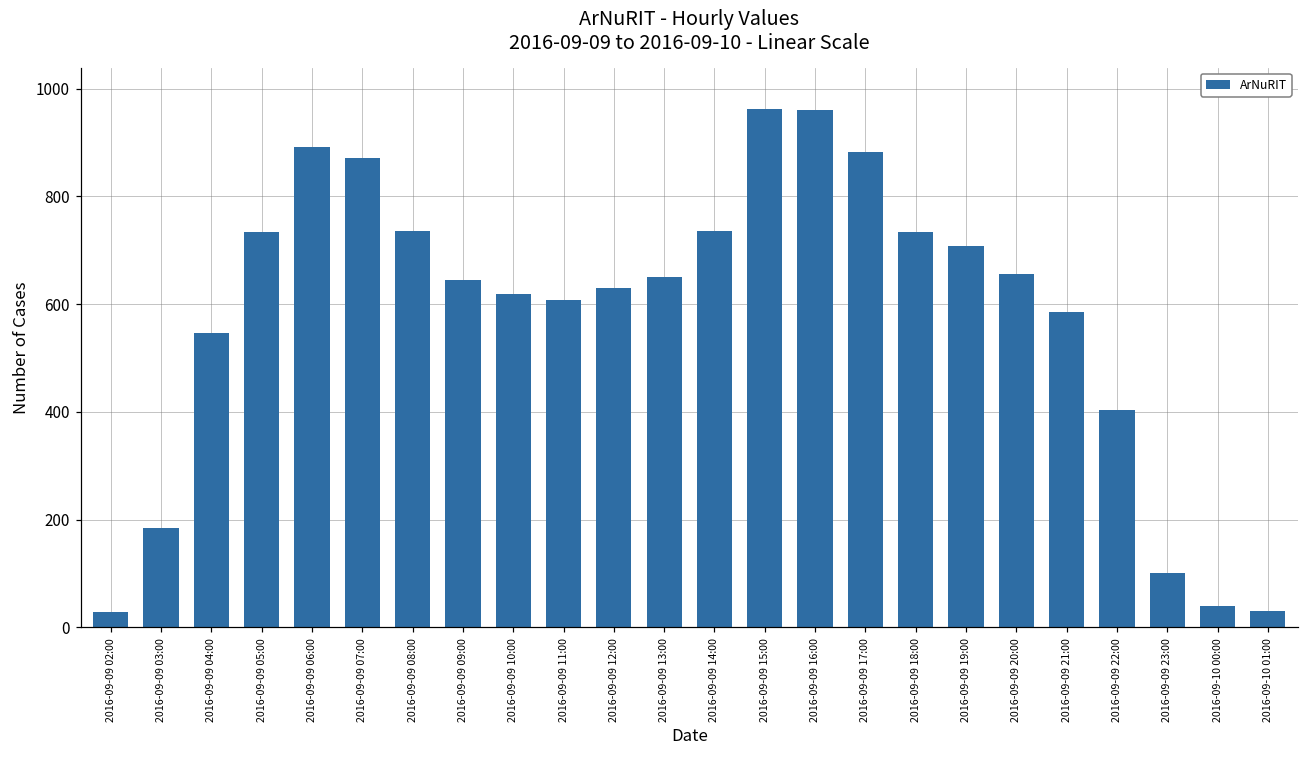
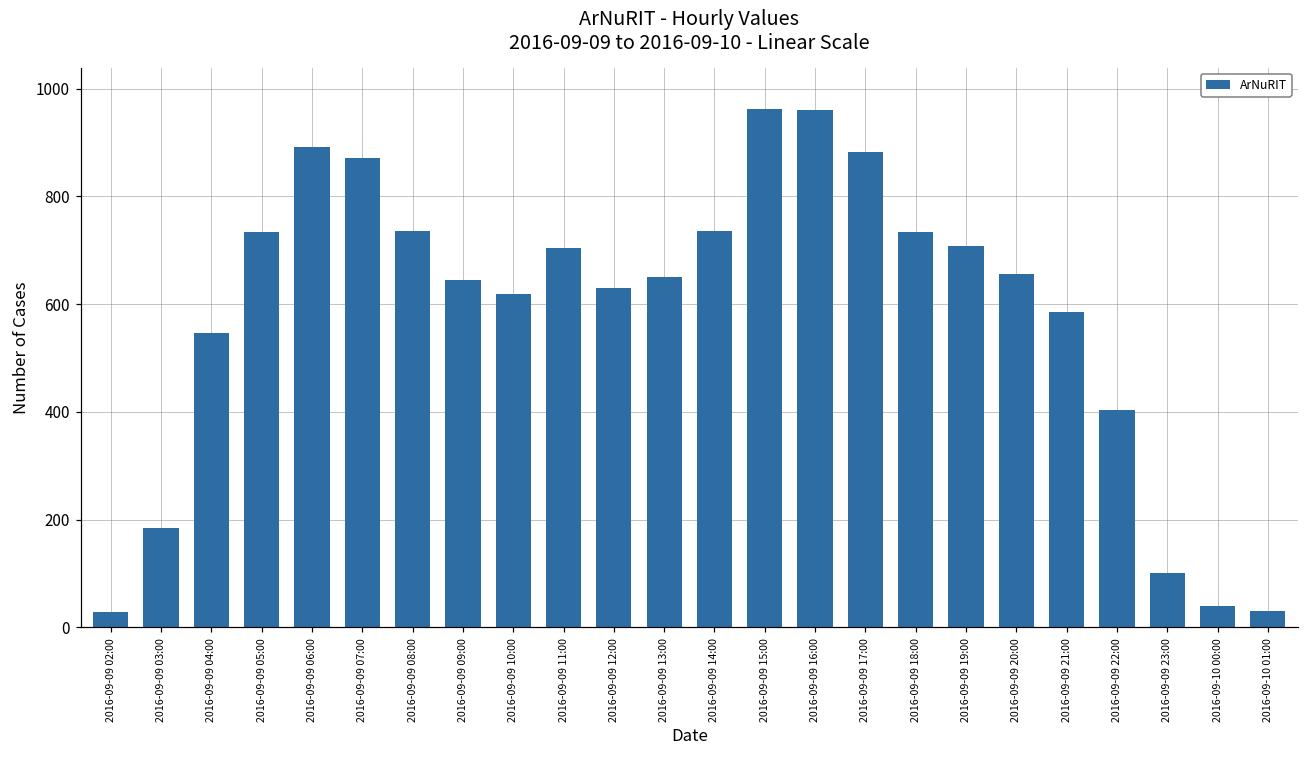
  {
    "2016-09-09 02:00": 30,
    "2016-09-09 03:00": 190,
    "2016-09-09 04:00": 550,
    "2016-09-09 05:00": 730,
    "2016-09-09 06:00": 890,
    "2016-09-09 07:00": 870,
    "2016-09-09 08:00": 740,
    "2016-09-09 09:00": 650,
    "2016-09-09 10:00": 620,
-   "2016-09-09 11:00": 610,
+   "2016-09-09 11:00": 700,
    "2016-09-09 12:00": 630,
    "2016-09-09 13:00": 650,
    "2016-09-09 14:00": 740,
    "2016-09-09 15:00": 960,
    "2016-09-09 16:00": 960,
    "2016-09-09 17:00": 880,
    "2016-09-09 18:00": 730,
    "2016-09-09 19:00": 710,
    "2016-09-09 20:00": 660,
    "2016-09-09 21:00": 590,
    "2016-09-09 22:00": 400,
    "2016-09-09 23:00": 100,
    "2016-09-10 00:00": 40,
    "2016-09-10 01:00": 30
  }
